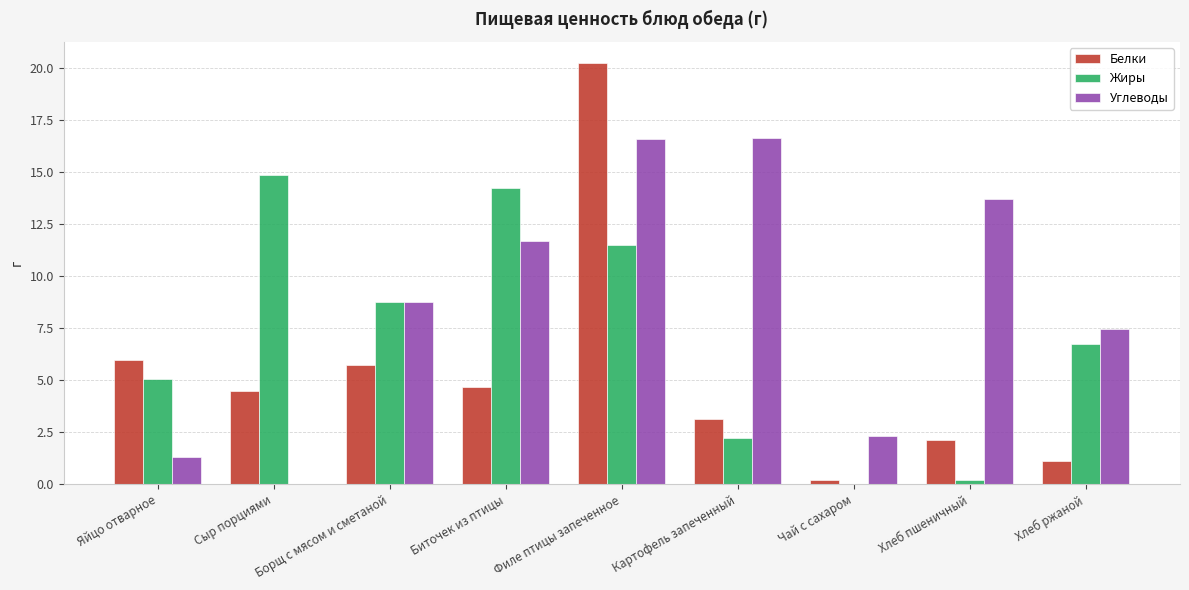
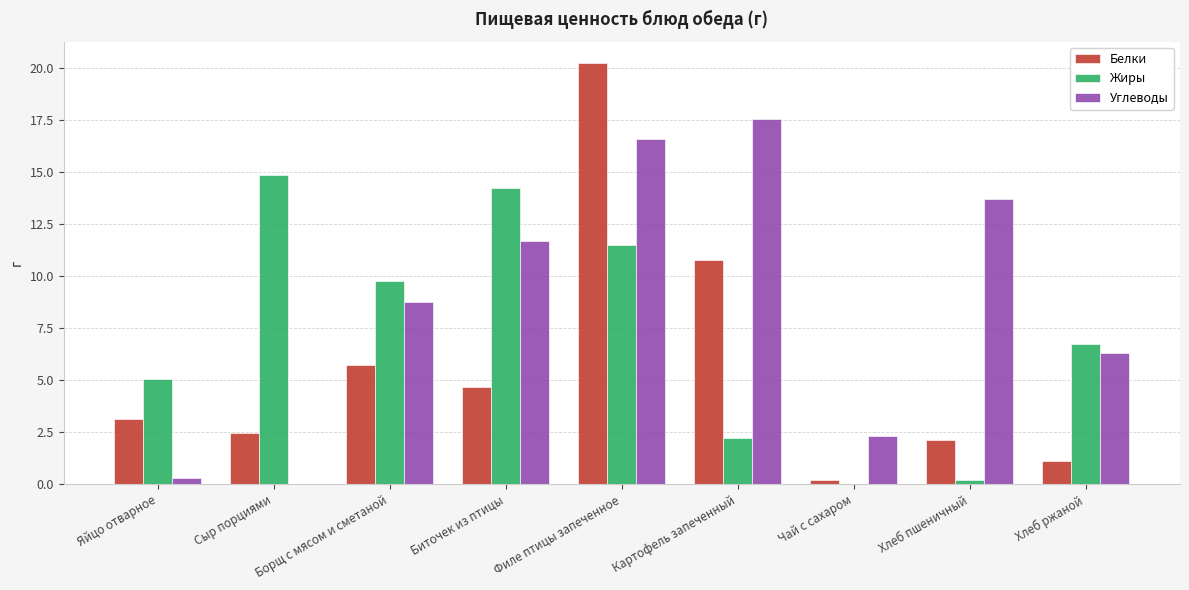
  {
    "Белки": {
-     "Яйцо отварное": 6.0,
-     "Сыр порциями": 4.5,
+     "Яйцо отварное": 3.2,
+     "Сыр порциями": 2.4,
      "Борщ с мясом и сметаной": 5.7,
      "Биточек из птицы": 4.7,
      "Филе птицы запеченное": 20.3,
-     "Картофель запеченный": 3.2,
+     "Картофель запеченный": 10.8,
      "Чай с сахаром": 0.2,
      "Хлеб пшеничный": 2.1,
      "Хлеб ржаной": 1.1
    },
    "Жиры": {
      "Яйцо отварное": 5.1,
      "Сыр порциями": 14.9,
-     "Борщ с мясом и сметаной": 8.8,
+     "Борщ с мясом и сметаной": 9.8,
      "Биточек из птицы": 14.2,
      "Филе птицы запеченное": 11.5,
      "Картофель запеченный": 2.2,
      "Чай с сахаром": 0.0,
      "Хлеб пшеничный": 0.2,
      "Хлеб ржаной": 6.7
    },
    "Углеводы": {
-     "Яйцо отварное": 1.3,
+     "Яйцо отварное": 0.3,
      "Сыр порциями": 0.0,
      "Борщ с мясом и сметаной": 8.7,
      "Биточек из птицы": 11.7,
      "Филе птицы запеченное": 16.6,
-     "Картофель запеченный": 16.7,
+     "Картофель запеченный": 17.6,
      "Чай с сахаром": 2.3,
      "Хлеб пшеничный": 13.7,
-     "Хлеб ржаной": 7.4
+     "Хлеб ржаной": 6.3
    }
  }
